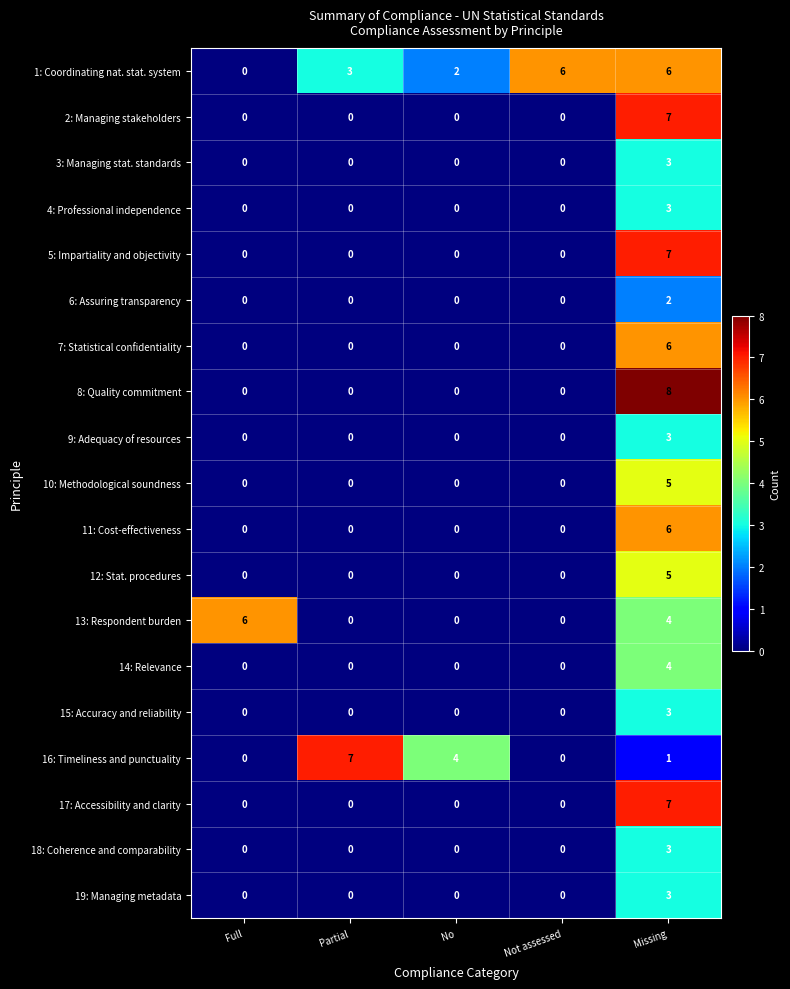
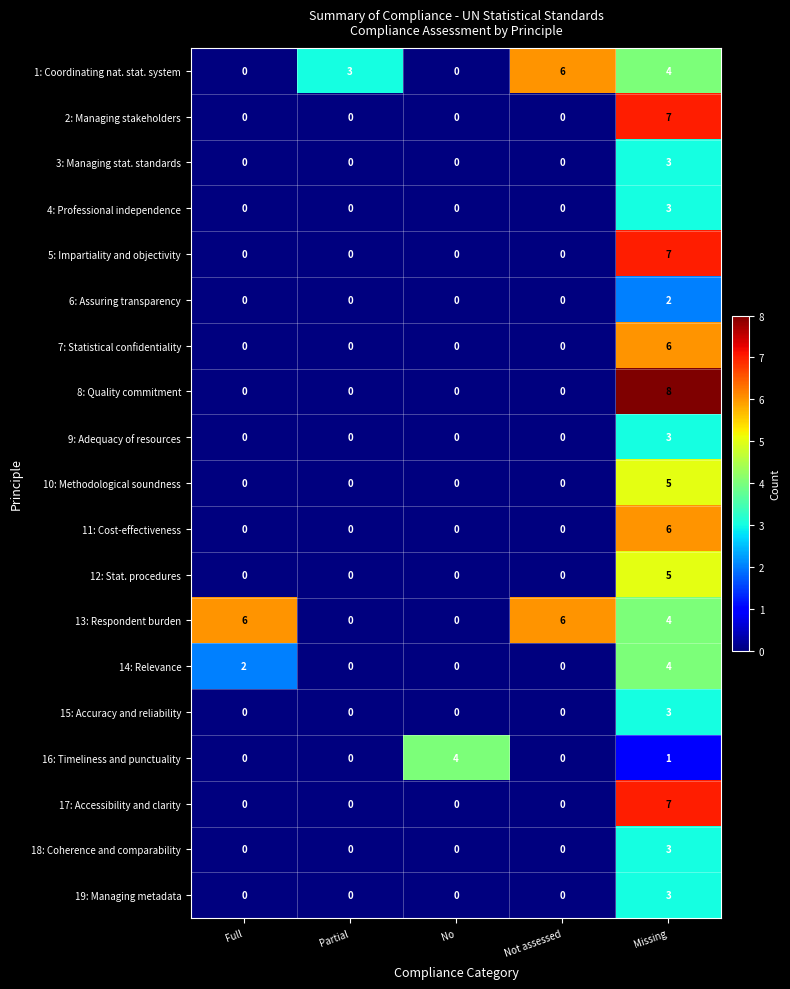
  {
    "1: Coordinating nat. stat. system": {
      "Full": 0,
      "Partial": 3,
-     "No": 2,
+     "No": 0,
      "Not assessed": 6,
-     "Missing": 6
+     "Missing": 4
    },
    "2: Managing stakeholders": {
      "Full": 0,
      "Partial": 0,
      "No": 0,
      "Not assessed": 0,
      "Missing": 7
    },
    "3: Managing stat. standards": {
      "Full": 0,
      "Partial": 0,
      "No": 0,
      "Not assessed": 0,
      "Missing": 3
    },
    "4: Professional independence": {
      "Full": 0,
      "Partial": 0,
      "No": 0,
      "Not assessed": 0,
      "Missing": 3
    },
    "5: Impartiality and objectivity": {
      "Full": 0,
      "Partial": 0,
      "No": 0,
      "Not assessed": 0,
      "Missing": 7
    },
    "6: Assuring transparency": {
      "Full": 0,
      "Partial": 0,
      "No": 0,
      "Not assessed": 0,
      "Missing": 2
    },
    "7: Statistical confidentiality": {
      "Full": 0,
      "Partial": 0,
      "No": 0,
      "Not assessed": 0,
      "Missing": 6
    },
    "8: Quality commitment": {
      "Full": 0,
      "Partial": 0,
      "No": 0,
      "Not assessed": 0,
      "Missing": 8
    },
    "9: Adequacy of resources": {
      "Full": 0,
      "Partial": 0,
      "No": 0,
      "Not assessed": 0,
      "Missing": 3
    },
    "10: Methodological soundness": {
      "Full": 0,
      "Partial": 0,
      "No": 0,
      "Not assessed": 0,
      "Missing": 5
    },
    "11: Cost-effectiveness": {
      "Full": 0,
      "Partial": 0,
      "No": 0,
      "Not assessed": 0,
      "Missing": 6
    },
    "12: Stat. procedures": {
      "Full": 0,
      "Partial": 0,
      "No": 0,
      "Not assessed": 0,
      "Missing": 5
    },
    "13: Respondent burden": {
      "Full": 6,
      "Partial": 0,
      "No": 0,
-     "Not assessed": 0,
+     "Not assessed": 6,
      "Missing": 4
    },
    "14: Relevance": {
-     "Full": 0,
+     "Full": 2,
      "Partial": 0,
      "No": 0,
      "Not assessed": 0,
      "Missing": 4
    },
    "15: Accuracy and reliability": {
      "Full": 0,
      "Partial": 0,
      "No": 0,
      "Not assessed": 0,
      "Missing": 3
    },
    "16: Timeliness and punctuality": {
      "Full": 0,
-     "Partial": 7,
+     "Partial": 0,
      "No": 4,
      "Not assessed": 0,
      "Missing": 1
    },
    "17: Accessibility and clarity": {
      "Full": 0,
      "Partial": 0,
      "No": 0,
      "Not assessed": 0,
      "Missing": 7
    },
    "18: Coherence and comparability": {
      "Full": 0,
      "Partial": 0,
      "No": 0,
      "Not assessed": 0,
      "Missing": 3
    },
    "19: Managing metadata": {
      "Full": 0,
      "Partial": 0,
      "No": 0,
      "Not assessed": 0,
      "Missing": 3
    }
  }
